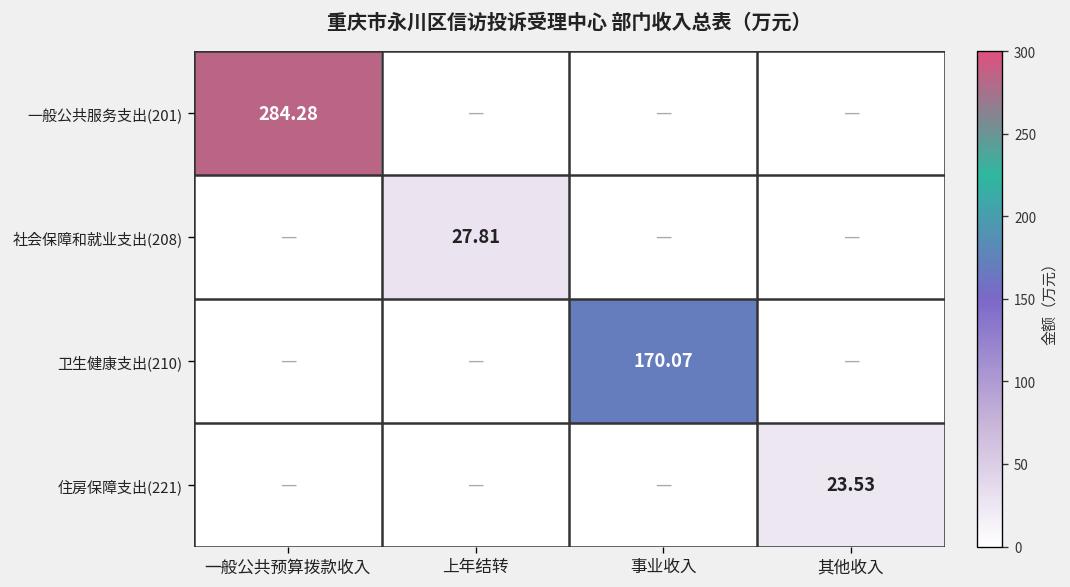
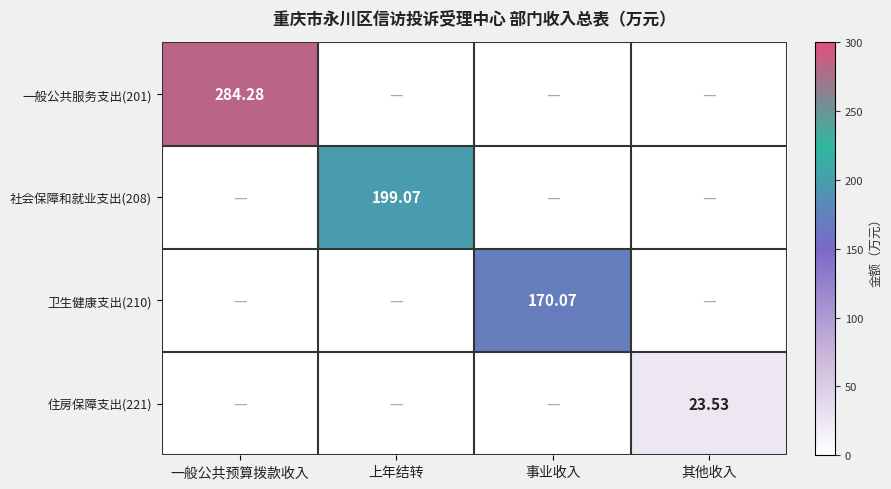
  {
    "一般公共服务支出(201)": {
      "一般公共预算拨款收入": 284.28
    },
    "社会保障和就业支出(208)": {
-     "上年结转": 27.81
+     "上年结转": 199.07
    },
    "卫生健康支出(210)": {
      "事业收入": 170.07
    },
    "住房保障支出(221)": {
      "其他收入": 23.53
    }
  }
